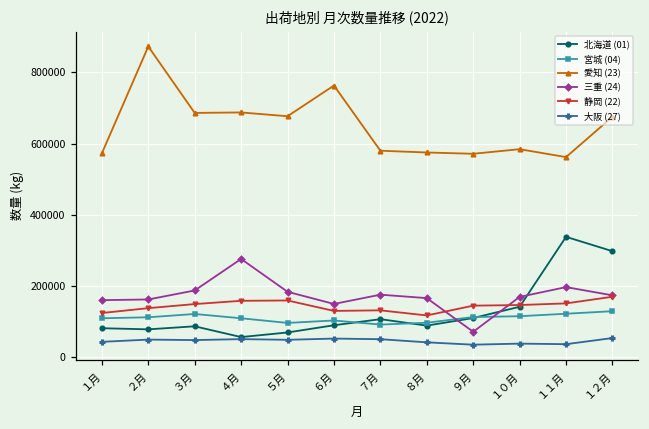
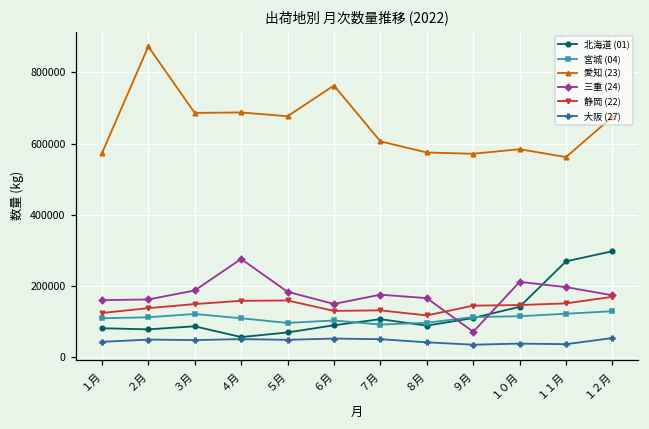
  {
    "北海道 (01)": {
      "１月": 80000,
      "２月": 80000,
      "３月": 90000,
      "５月": 70000,
      "６月": 90000,
      "７月": 110000,
      "８月": 90000,
-     "１１月": 340000,
+     "１１月": 270000,
      "１２月": 300000
    },
    "愛知 (23)": {
      "１月": 570000,
      "２月": 870000,
      "３月": 690000,
      "４月": 690000,
      "５月": 680000,
      "６月": 760000,
-     "７月": 580000,
+     "７月": 610000,
      "８月": 580000,
      "９月": 570000,
      "１０月": 580000,
      "１１月": 560000
    },
    "三重 (24)": {
      "１月": 160000,
      "２月": 160000,
      "３月": 190000,
      "４月": 280000,
      "５月": 180000,
      "６月": 150000,
      "７月": 180000,
      "８月": 170000,
      "９月": 70000,
-     "１０月": 170000,
+     "１０月": 210000,
      "１１月": 200000
    },
    "静岡 (22)": {
      "１月": 120000,
      "２月": 140000,
      "３月": 150000,
      "４月": 160000,
      "５月": 160000,
      "６月": 130000,
      "７月": 130000,
      "８月": 120000,
      "９月": 150000,
      "１１月": 150000
    }
  }
